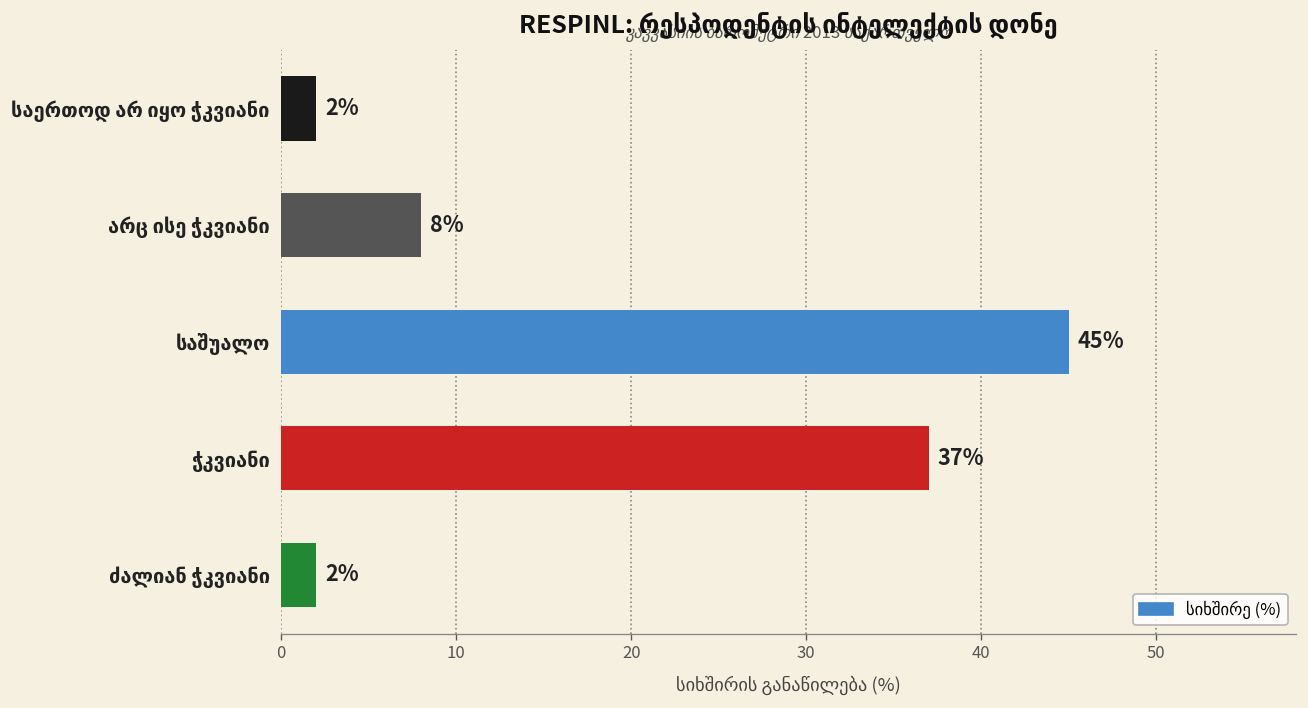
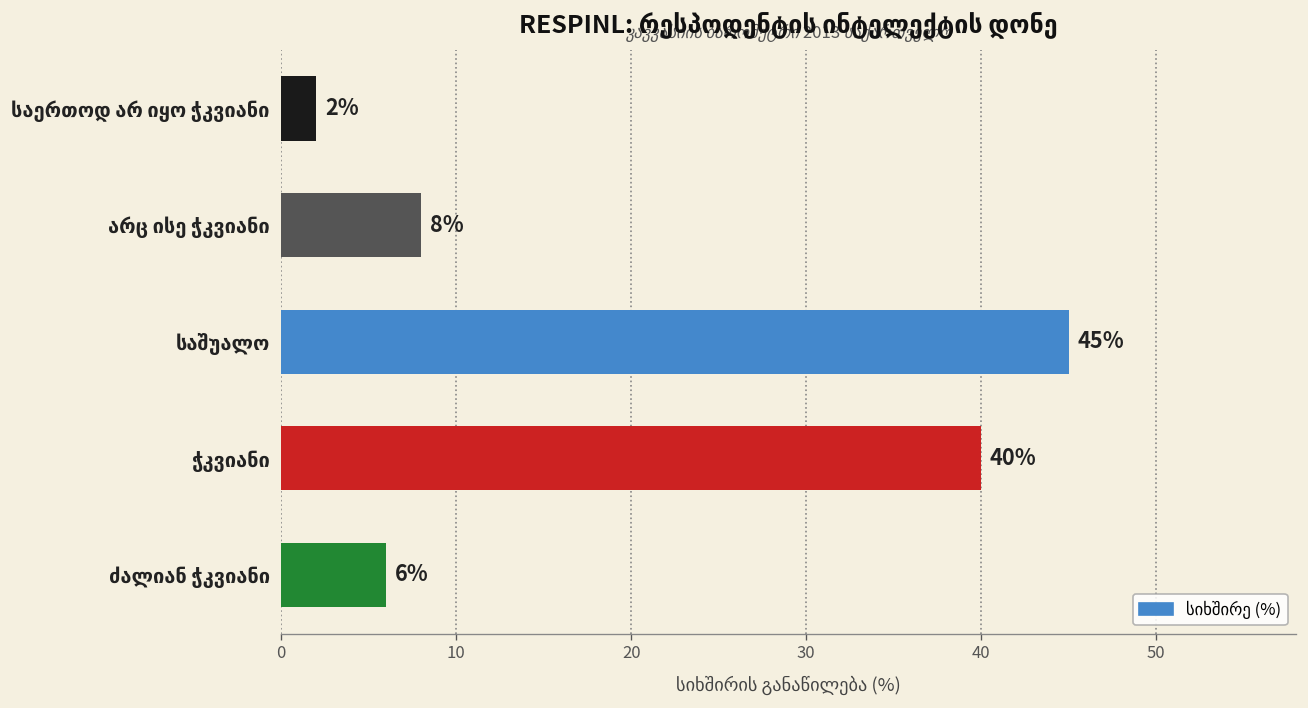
  {
    "საერთოდ არ იყო ჭკვიანი": "2%",
    "არც ისე ჭკვიანი": "8%",
    "საშუალო": "45%",
-   "ჭკვიანი": "37%",
-   "ძალიან ჭკვიანი": "2%"
+   "ჭკვიანი": "40%",
+   "ძალიან ჭკვიანი": "6%"
  }
